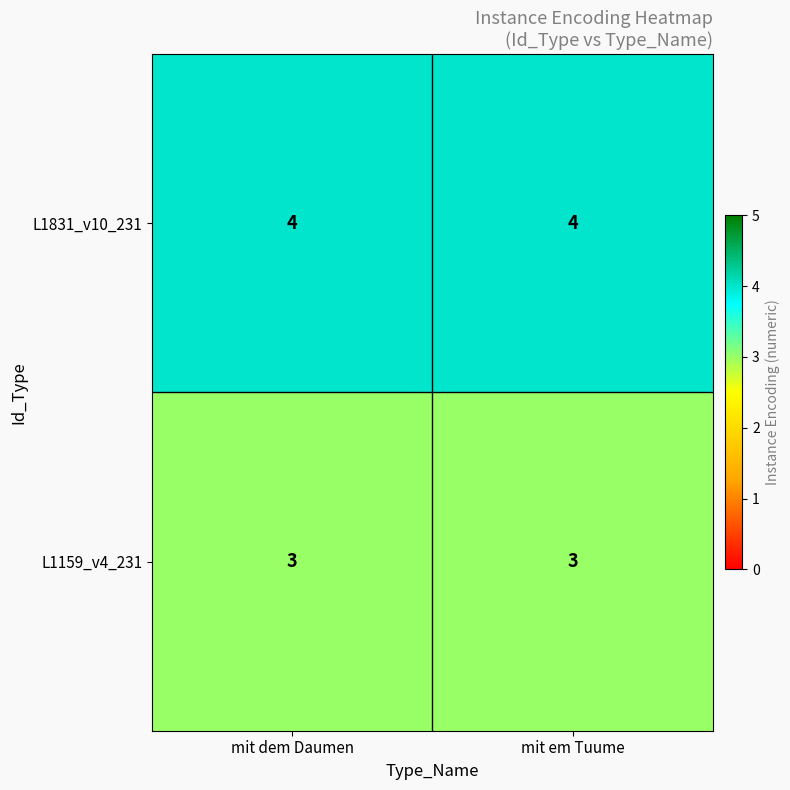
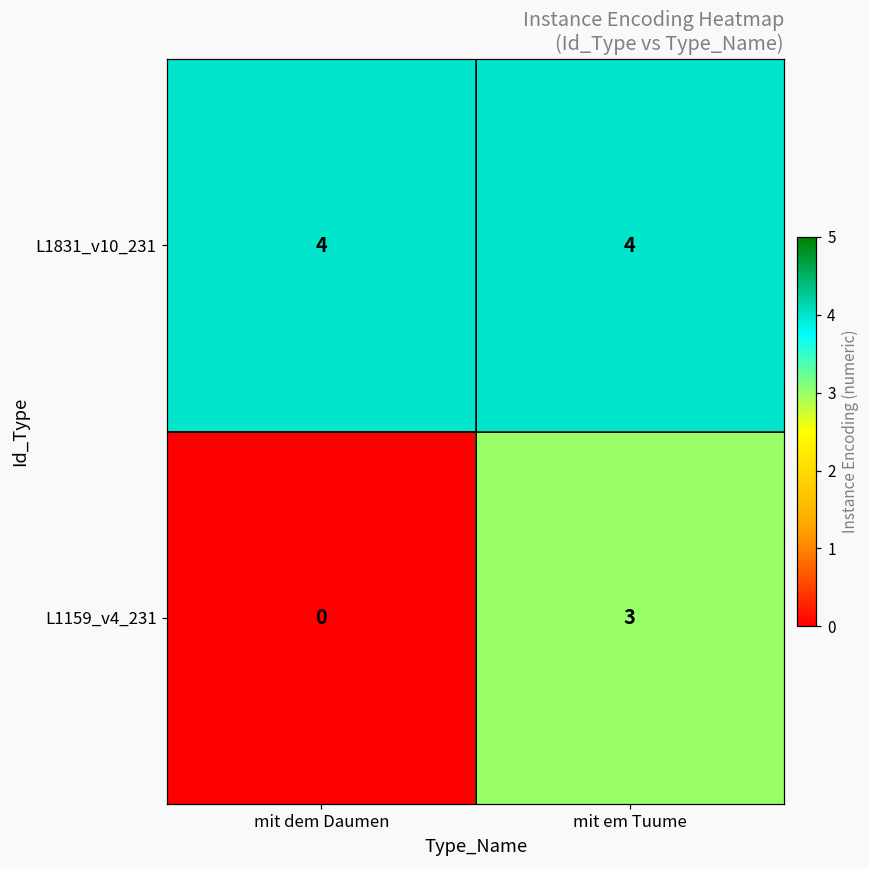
  {
    "L1831_v10_231": {
      "mit dem Daumen": 4,
      "mit em Tuume": 4
    },
    "L1159_v4_231": {
-     "mit dem Daumen": 3,
+     "mit dem Daumen": 0,
      "mit em Tuume": 3
    }
  }
